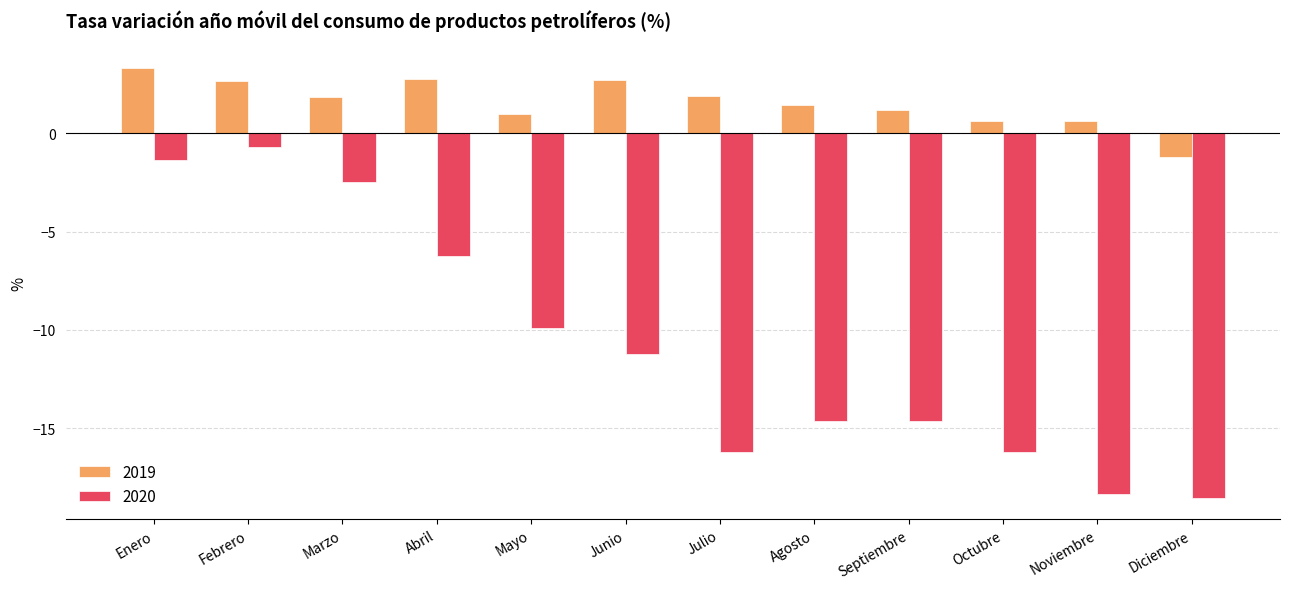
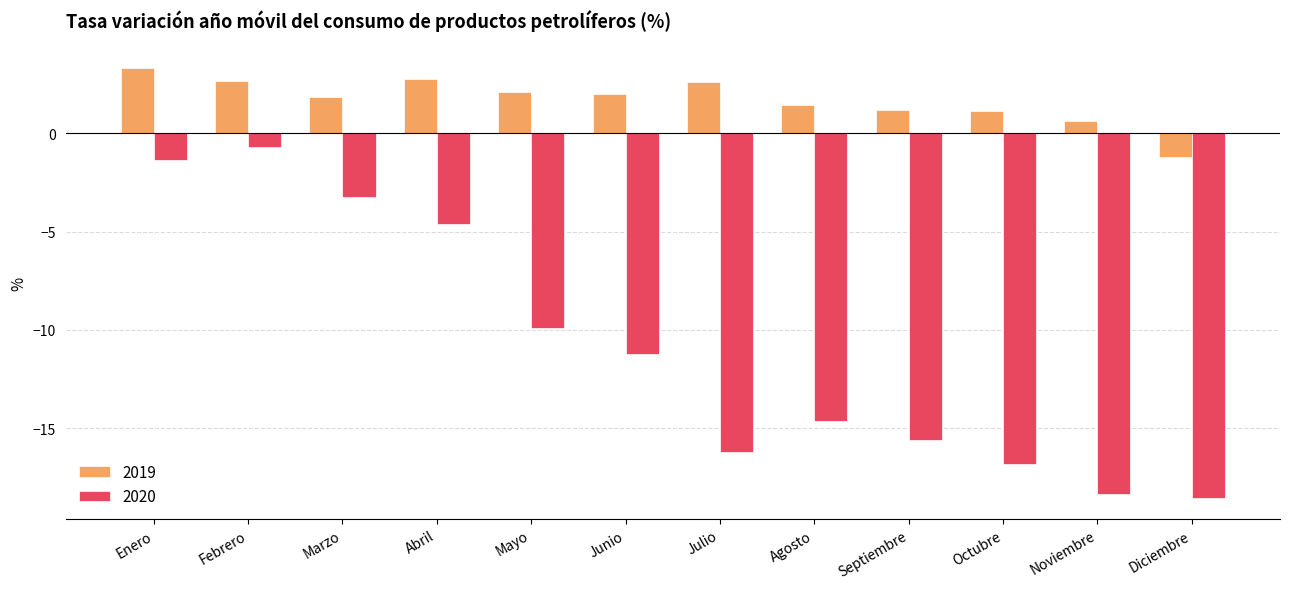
  {
    "2019": {
      "Enero": 3.3,
      "Febrero": 2.6,
      "Marzo": 1.9,
      "Abril": 2.8,
-     "Mayo": 1.0,
-     "Junio": 2.7,
-     "Julio": 1.9,
+     "Mayo": 2.1,
+     "Junio": 2.0,
+     "Julio": 2.6,
      "Agosto": 1.5,
      "Septiembre": 1.2,
-     "Octubre": 0.6,
+     "Octubre": 1.1,
      "Noviembre": 0.6,
      "Diciembre": -1.2
    },
    "2020": {
      "Enero": -1.4,
      "Febrero": -0.7,
-     "Marzo": -2.5,
-     "Abril": -6.2,
+     "Marzo": -3.2,
+     "Abril": -4.6,
      "Mayo": -9.9,
      "Junio": -11.2,
      "Julio": -16.2,
      "Agosto": -14.7,
-     "Septiembre": -14.6,
-     "Octubre": -16.2,
+     "Septiembre": -15.6,
+     "Octubre": -16.8,
      "Noviembre": -18.4,
      "Diciembre": -18.5
    }
  }
